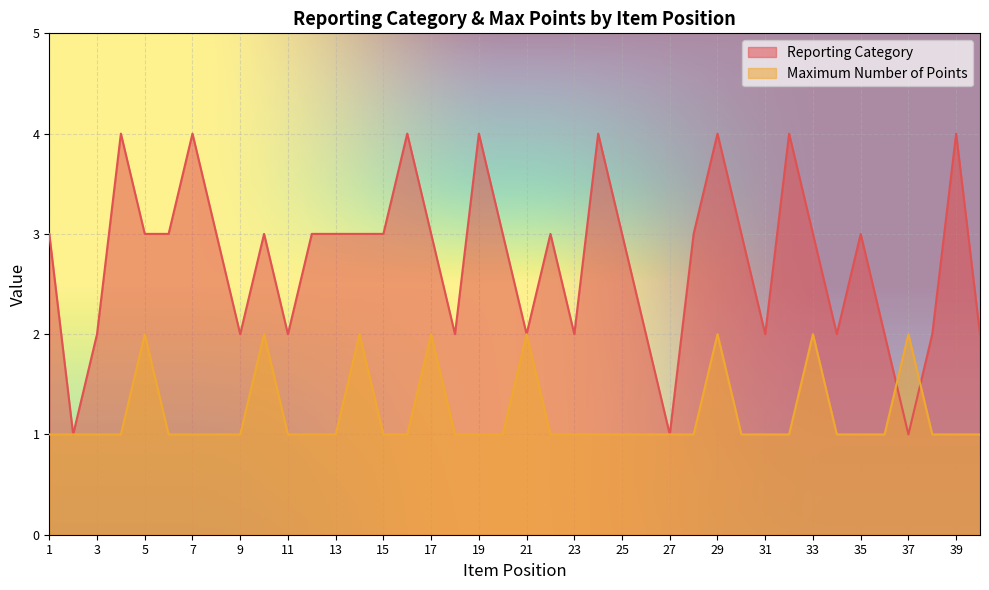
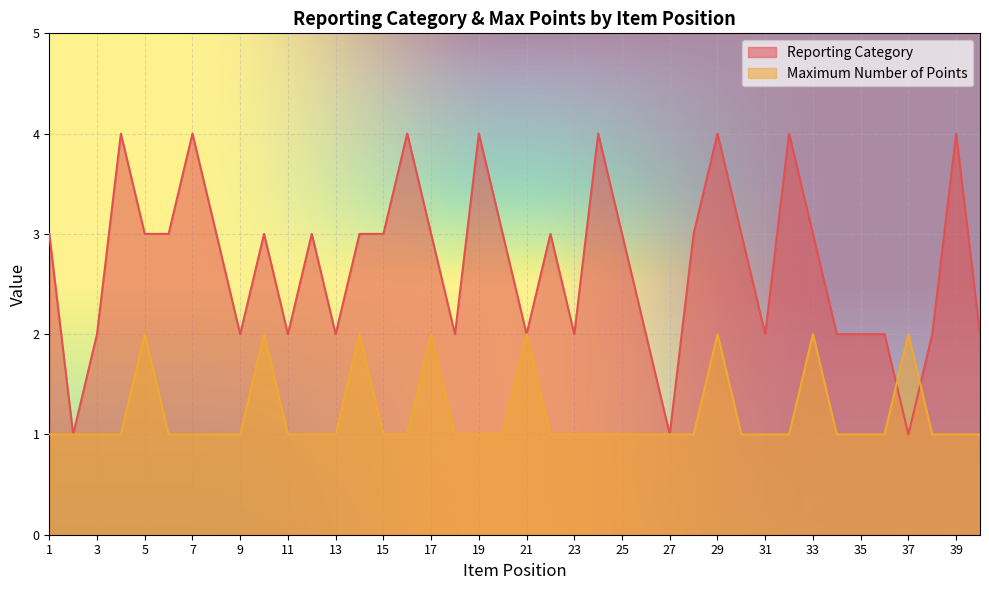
  {
    "Reporting Category": {
      "1": 3,
      "3": 2,
      "5": 3,
      "7": 4,
      "9": 2,
      "11": 2,
-     "13": 3,
+     "13": 2,
      "15": 3,
      "17": 3,
      "19": 4,
      "23": 2,
      "25": 3,
      "29": 4,
      "31": 2,
      "33": 3,
-     "35": 3,
+     "35": 2,
      "37": 1,
      "39": 4
    },
    "Maximum Number of Points": {
      "1": 1,
      "3": 1,
      "5": 2,
      "7": 1,
      "9": 1,
      "11": 1,
      "13": 1,
      "15": 1,
      "17": 2,
      "19": 1,
      "23": 1,
      "25": 1,
      "29": 2,
      "31": 1,
      "33": 2,
      "35": 1,
      "37": 2,
      "39": 1
    }
  }
